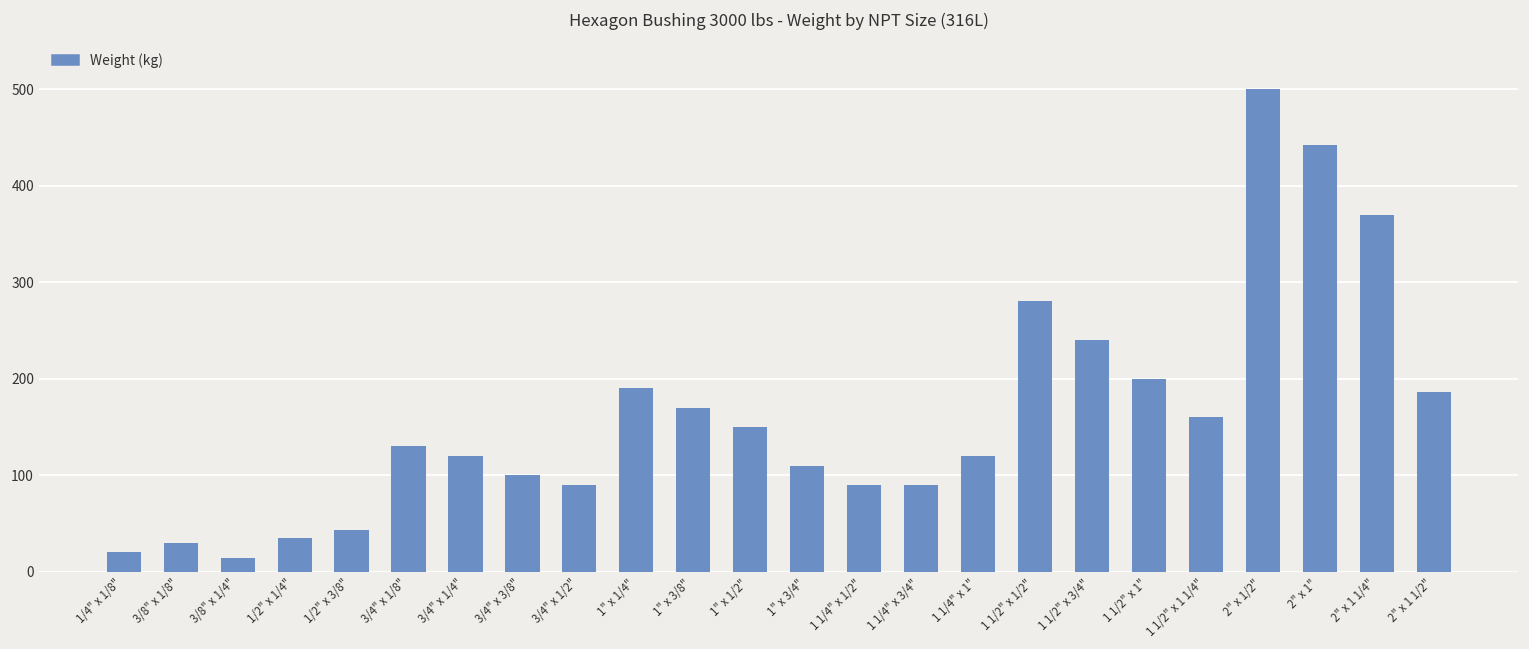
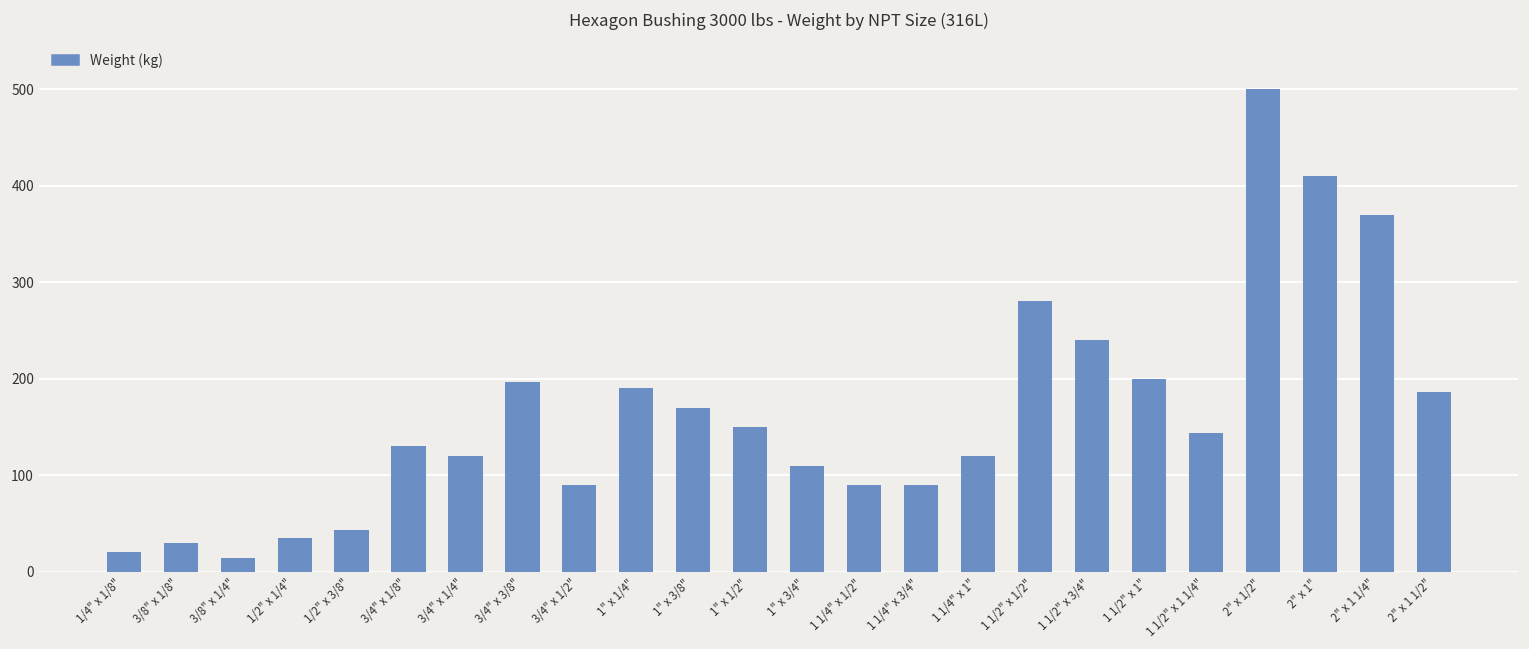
  {
    "1/4\" x 1/8\"": 20,
    "3/8\" x 1/8\"": 30,
    "3/8\" x 1/4\"": 10,
    "1/2\" x 1/4\"": 40,
    "1/2\" x 3/8\"": 40,
    "3/4\" x 1/8\"": 130,
    "3/4\" x 1/4\"": 120,
-   "3/4\" x 3/8\"": 100,
+   "3/4\" x 3/8\"": 200,
    "3/4\" x 1/2\"": 90,
    "1\" x 1/4\"": 190,
    "1\" x 3/8\"": 170,
    "1\" x 1/2\"": 150,
    "1\" x 3/4\"": 110,
    "1 1/4\" x 1/2\"": 90,
    "1 1/4\" x 3/4\"": 90,
    "1 1/4\" x 1\"": 120,
    "1 1/2\" x 1/2\"": 280,
    "1 1/2\" x 3/4\"": 240,
    "1 1/2\" x 1\"": 200,
-   "1 1/2\" x 1 1/4\"": 160,
+   "1 1/2\" x 1 1/4\"": 140,
    "2\" x 1/2\"": 500,
-   "2\" x 1\"": 440,
+   "2\" x 1\"": 410,
    "2\" x 1 1/4\"": 370,
    "2\" x 1 1/2\"": 190
  }
